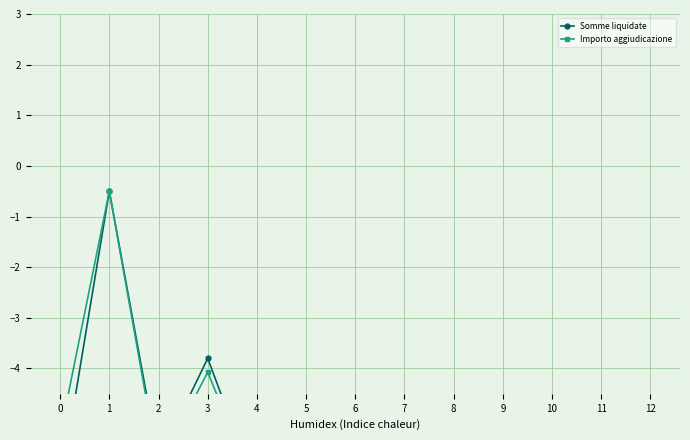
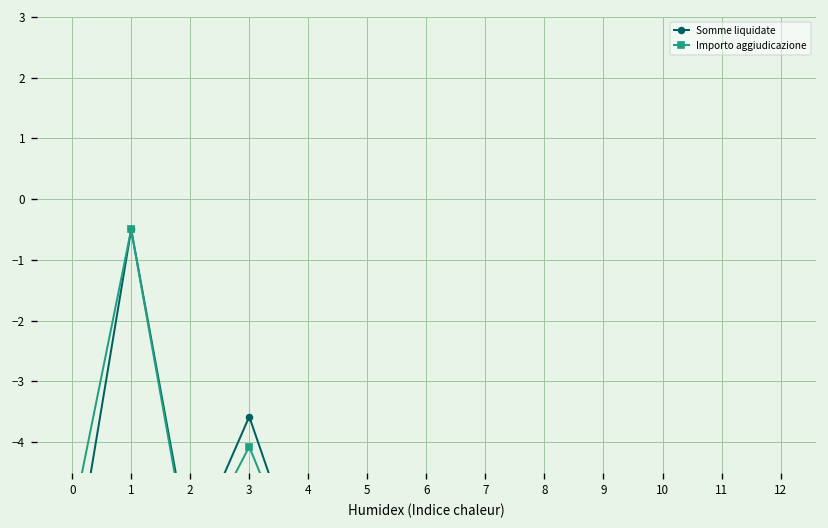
  {
    "Somme liquidate": {
-     "3": -3.8
+     "3": -3.6
    },
    "Importo aggiudicazione": {
      "3": -4.1
    }
  }
